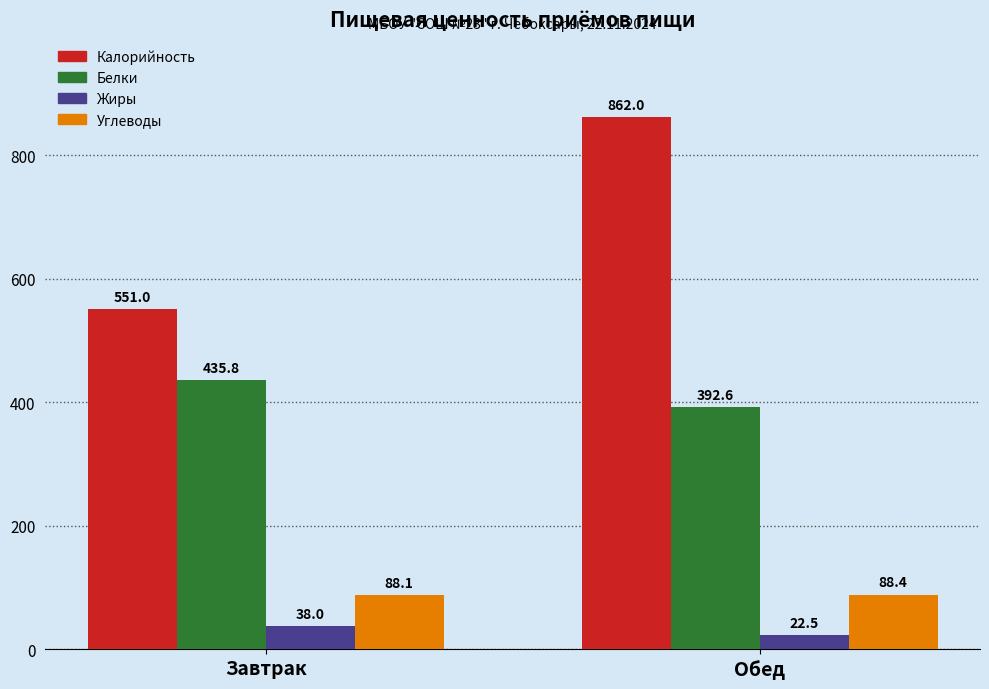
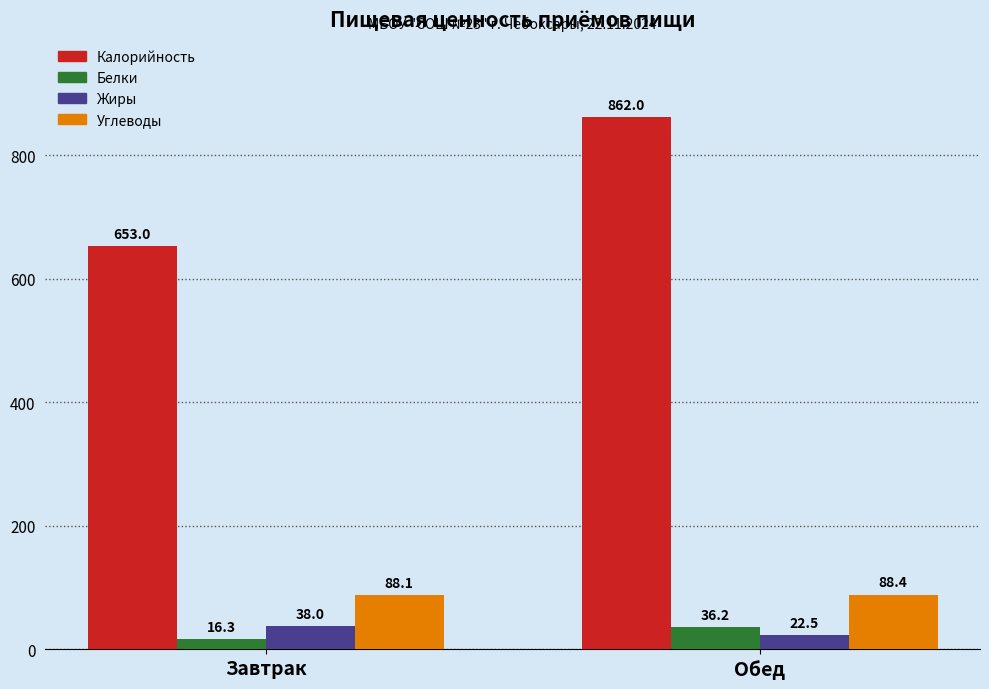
  {
    "Калорийность": {
-     "Завтрак": 551.0,
+     "Завтрак": 653.0,
      "Обед": 862.0
    },
    "Белки": {
-     "Завтрак": 435.8,
-     "Обед": 392.6
+     "Завтрак": 16.3,
+     "Обед": 36.2
    },
    "Жиры": {
      "Завтрак": 38.0,
      "Обед": 22.5
    },
    "Углеводы": {
      "Завтрак": 88.1,
      "Обед": 88.4
    }
  }
